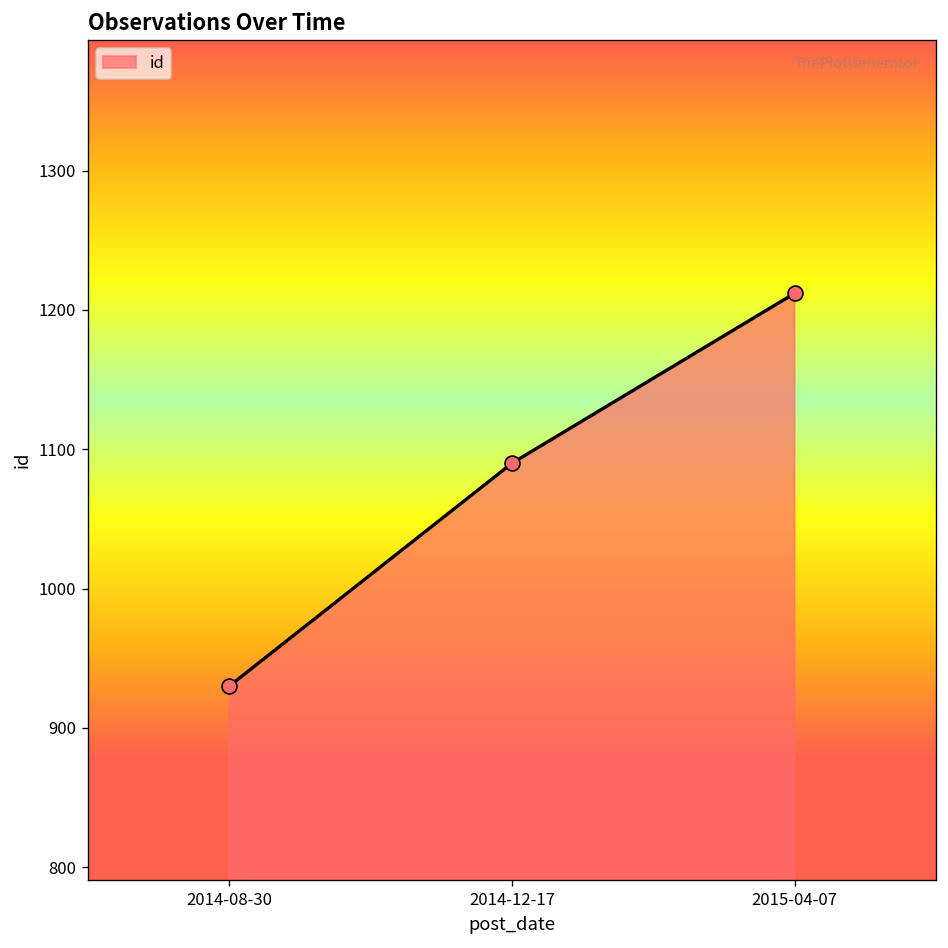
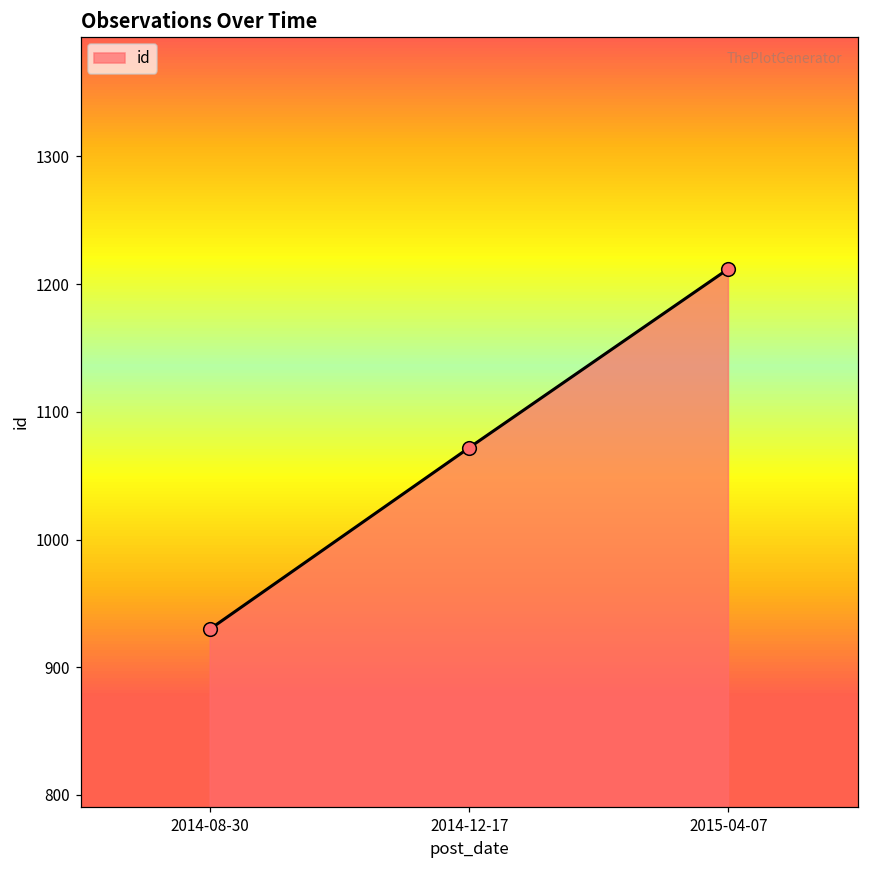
  {
    "2014-08-30": 930,
-   "2014-12-17": 1090,
+   "2014-12-17": 1072,
    "2015-04-07": 1212
  }
